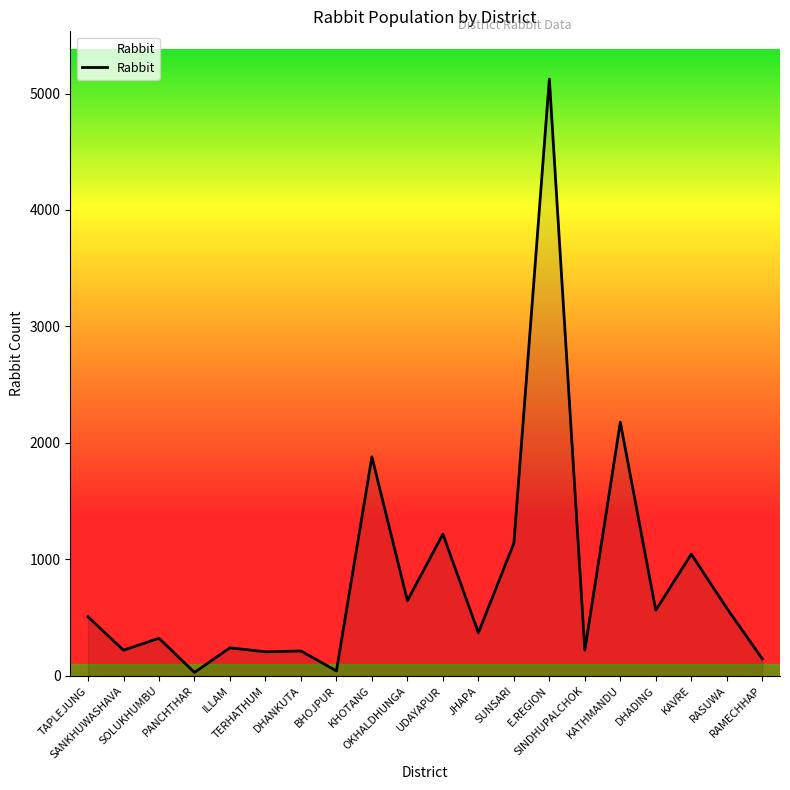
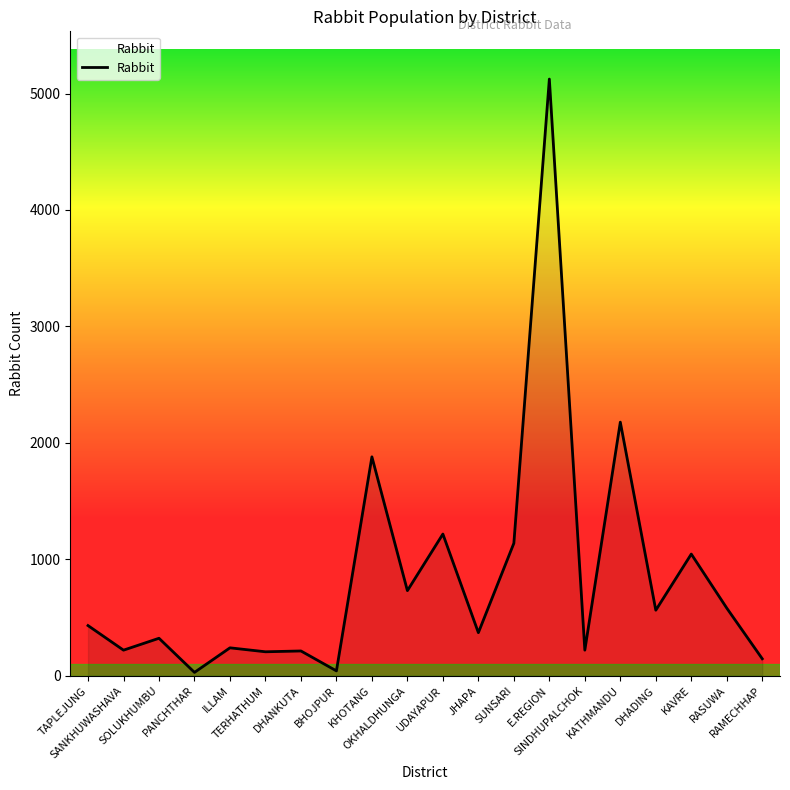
  {
-   "TAPLEJUNG": 510,
+   "TAPLEJUNG": 430,
    "SANKHUWASHAVA": 220,
    "SOLUKHUMBU": 320,
    "ILLAM": 240,
    "TERHATHUM": 210,
    "DHANKUTA": 210,
    "KHOTANG": 1880,
-   "OKHALDHUNGA": 650,
+   "OKHALDHUNGA": 730,
    "UDAYAPUR": 1220,
    "JHAPA": 370,
    "SUNSARI": 1140,
    "E.REGION": 5120,
    "SINDHUPALCHOK": 220,
    "KATHMANDU": 2180,
    "DHADING": 560,
    "KAVRE": 1050,
    "RASUWA": 580,
    "RAMECHHAP": 150
  }
